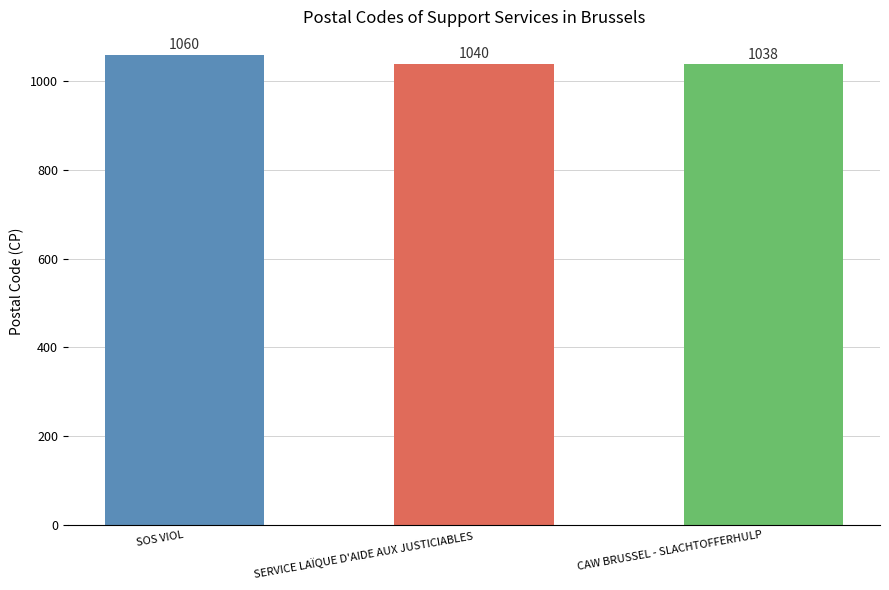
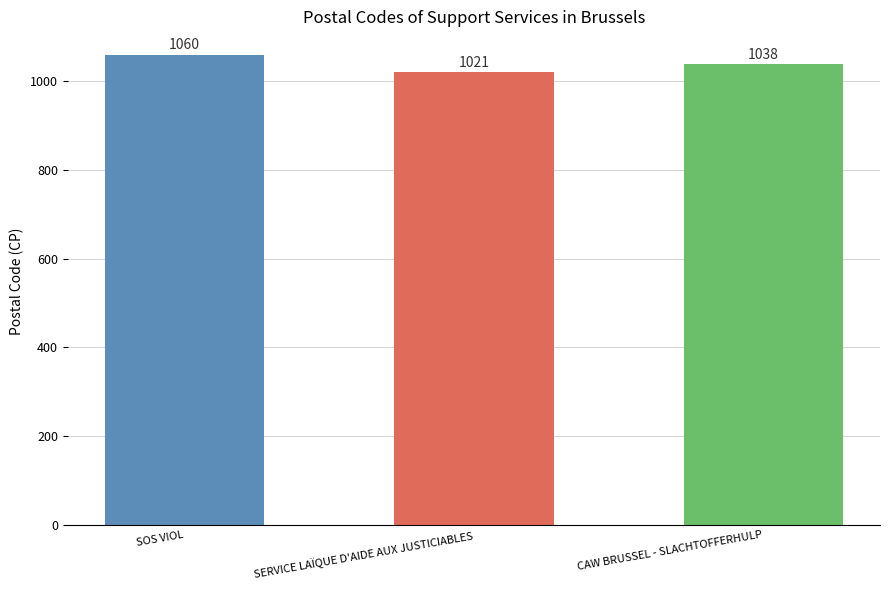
  {
    "SOS VIOL": 1060,
-   "SERVICE LAÏQUE D'AIDE AUX JUSTICIABLES": 1040,
+   "SERVICE LAÏQUE D'AIDE AUX JUSTICIABLES": 1021,
    "CAW BRUSSEL - SLACHTOFFERHULP": 1038
  }
